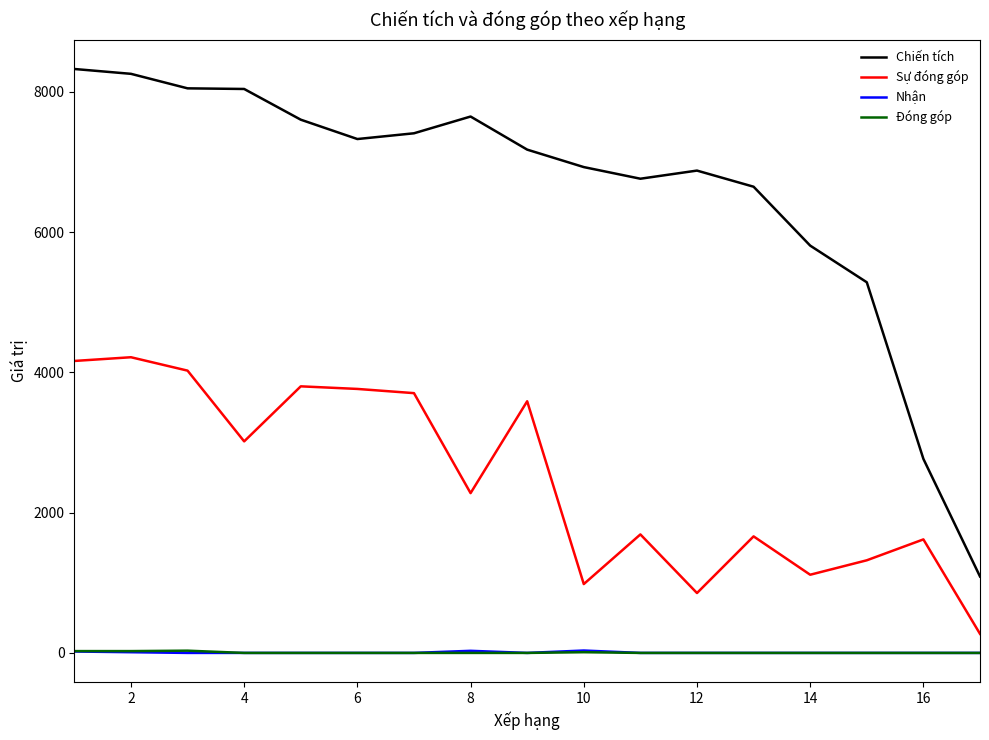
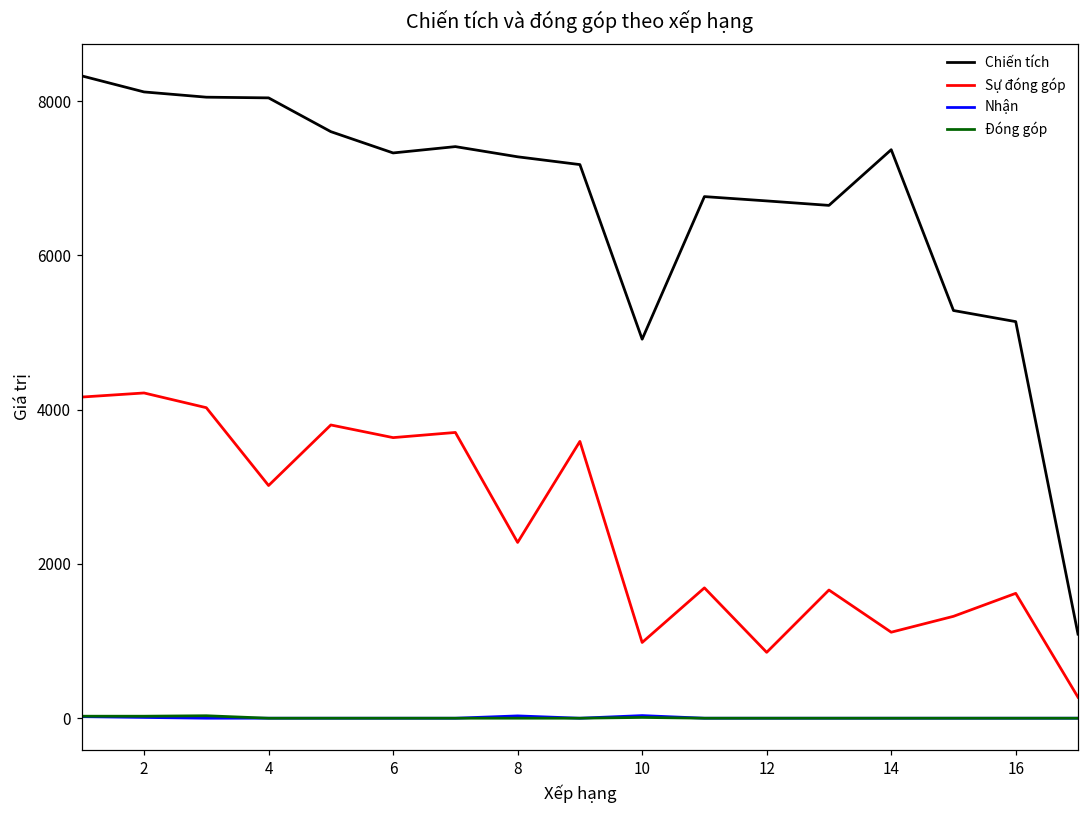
  {
    "Chiến tích": {
-     "2": 8300,
+     "2": 8100,
      "4": 8000,
      "6": 7300,
-     "8": 7700,
-     "10": 6900,
-     "12": 6900,
-     "14": 5800,
-     "16": 2800
+     "8": 7300,
+     "10": 4900,
+     "12": 6700,
+     "14": 7400,
+     "16": 5100
    },
    "Sự đóng góp": {
      "2": 4200,
      "4": 3000,
-     "6": 3800,
+     "6": 3600,
      "8": 2300,
      "10": 1000,
      "12": 900,
      "14": 1100,
      "16": 1600
    }
  }
